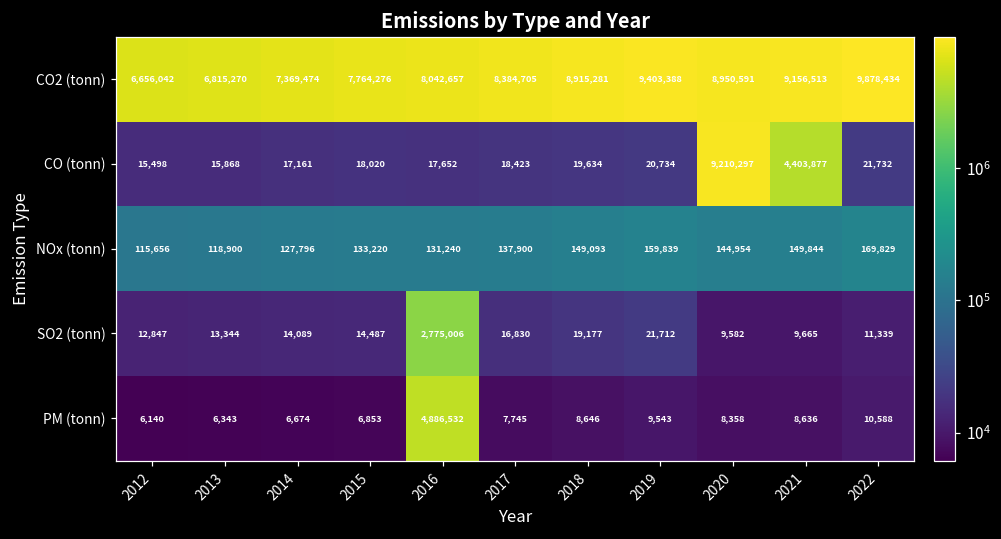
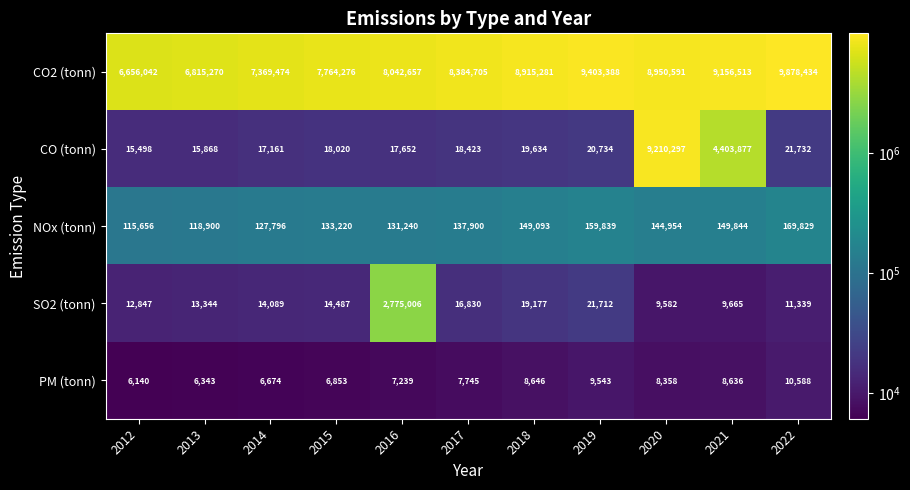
  {
    "CO2 (tonn)": {
      "2012": "6,656,042",
      "2013": "6,815,270",
      "2014": "7,369,474",
      "2015": "7,764,276",
      "2016": "8,042,657",
      "2017": "8,384,705",
      "2018": "8,915,281",
      "2019": "9,403,388",
      "2020": "8,950,591",
      "2021": "9,156,513",
      "2022": "9,878,434"
    },
    "CO (tonn)": {
      "2012": "15,498",
      "2013": "15,868",
      "2014": "17,161",
      "2015": "18,020",
      "2016": "17,652",
      "2017": "18,423",
      "2018": "19,634",
      "2019": "20,734",
      "2020": "9,210,297",
      "2021": "4,403,877",
      "2022": "21,732"
    },
    "NOx (tonn)": {
      "2012": "115,656",
      "2013": "118,900",
      "2014": "127,796",
      "2015": "133,220",
      "2016": "131,240",
      "2017": "137,900",
      "2018": "149,093",
      "2019": "159,839",
      "2020": "144,954",
      "2021": "149,844",
      "2022": "169,829"
    },
    "SO2 (tonn)": {
      "2012": "12,847",
      "2013": "13,344",
      "2014": "14,089",
      "2015": "14,487",
      "2016": "2,775,006",
      "2017": "16,830",
      "2018": "19,177",
      "2019": "21,712",
      "2020": "9,582",
      "2021": "9,665",
      "2022": "11,339"
    },
    "PM (tonn)": {
      "2012": "6,140",
      "2013": "6,343",
      "2014": "6,674",
      "2015": "6,853",
-     "2016": "4,886,532",
+     "2016": "7,239",
      "2017": "7,745",
      "2018": "8,646",
      "2019": "9,543",
      "2020": "8,358",
      "2021": "8,636",
      "2022": "10,588"
    }
  }
